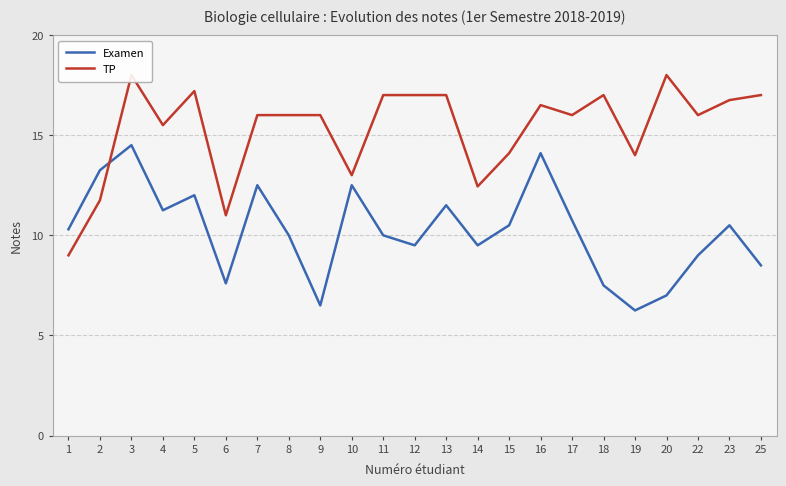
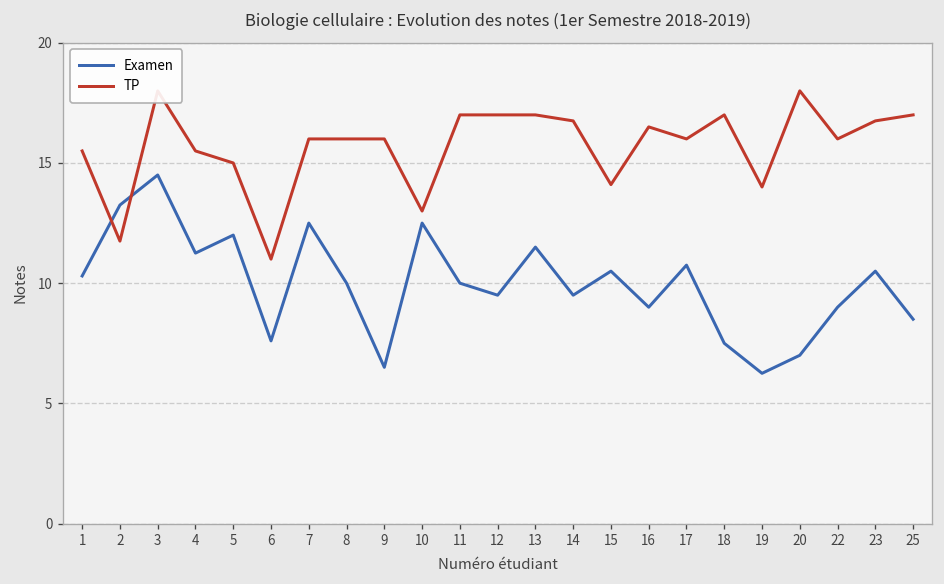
  {
    "Examen": {
      "1": 10.3,
      "2": 13.3,
      "3": 14.5,
      "4": 11.3,
      "5": 12.0,
      "6": 7.6,
      "7": 12.5,
      "8": 10.0,
      "9": 6.5,
      "10": 12.5,
      "11": 10.0,
      "12": 9.5,
      "13": 11.5,
      "14": 9.5,
      "15": 10.5,
-     "16": 14.1,
+     "16": 9.0,
      "17": 10.8,
      "18": 7.5,
      "19": 6.3,
      "20": 7.0,
      "22": 9.0,
      "23": 10.5,
      "25": 8.5
    },
    "TP": {
-     "1": 9.0,
+     "1": 15.5,
      "2": 11.8,
      "4": 15.5,
-     "5": 17.2,
+     "5": 15.0,
      "6": 11.0,
      "7": 16.0,
      "8": 16.0,
      "9": 16.0,
      "10": 13.0,
      "11": 17.0,
      "12": 17.0,
      "13": 17.0,
-     "14": 12.4,
+     "14": 16.8,
      "15": 14.1,
      "16": 16.5,
      "17": 16.0,
      "18": 17.0,
      "19": 14.0,
      "20": 18.0,
      "22": 16.0,
      "23": 16.8,
      "25": 17.0
    }
  }
